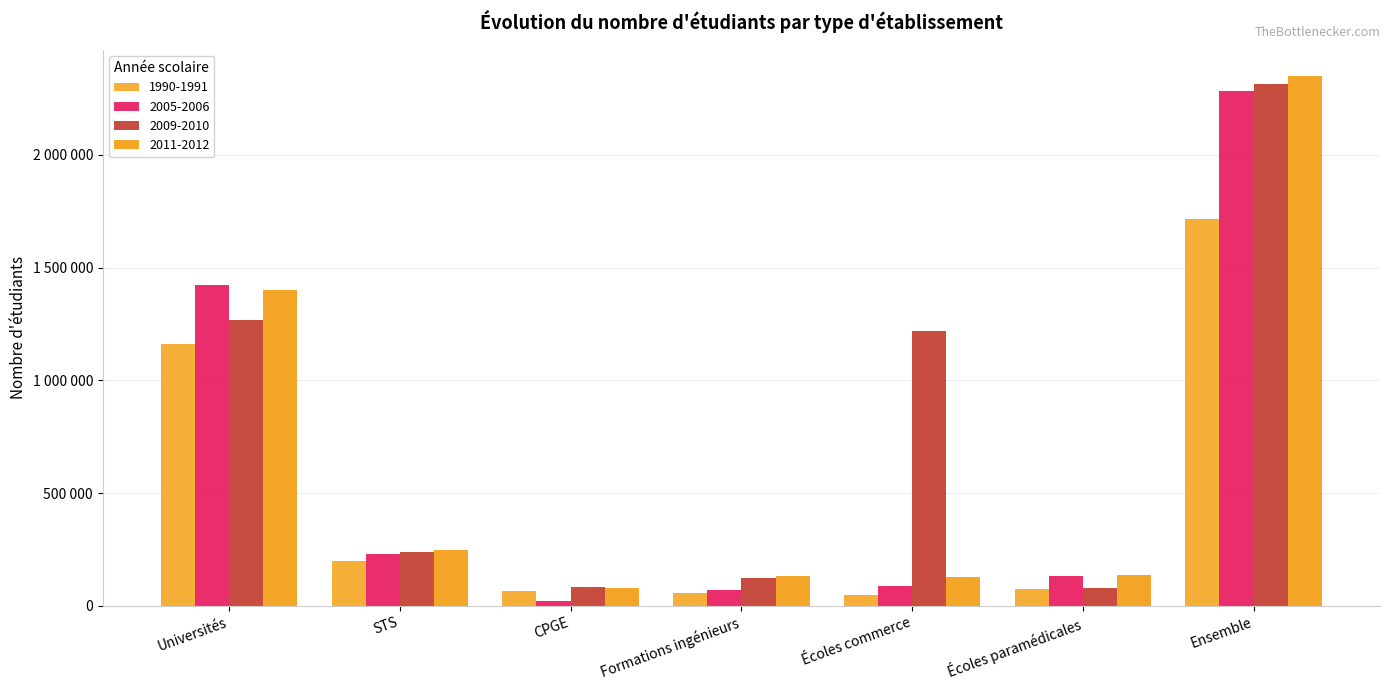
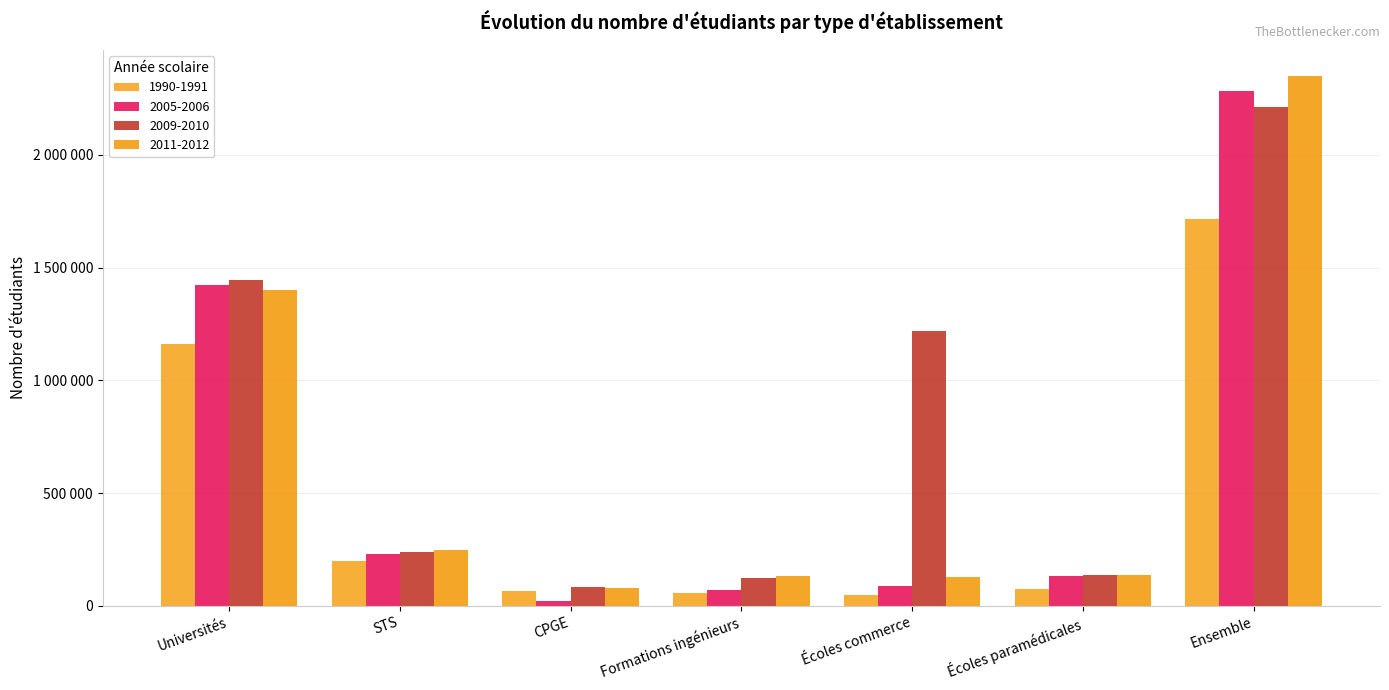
  {
    "2005-2006": {
      "Universités": 1420000,
      "STS": 230000,
      "CPGE": 20000,
      "Formations ingénieurs": 70000,
      "Écoles commerce": 90000,
      "Écoles paramédicales": 130000,
      "Ensemble": 2280000
    },
    "2009-2010": {
-     "Universités": 1270000,
+     "Universités": 1440000,
      "STS": 240000,
      "CPGE": 80000,
      "Formations ingénieurs": 120000,
      "Écoles commerce": 1220000,
-     "Écoles paramédicales": 80000,
-     "Ensemble": 2310000
+     "Écoles paramédicales": 140000,
+     "Ensemble": 2210000
    }
  }
